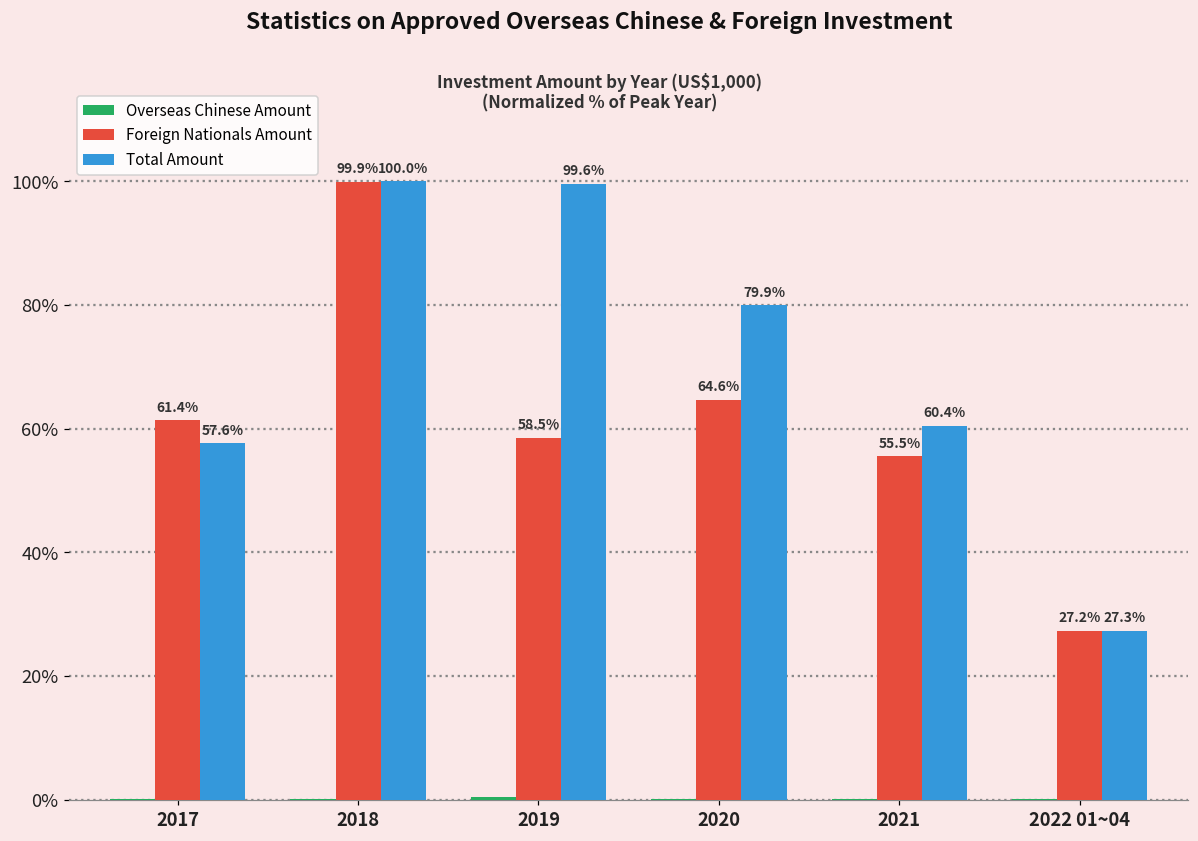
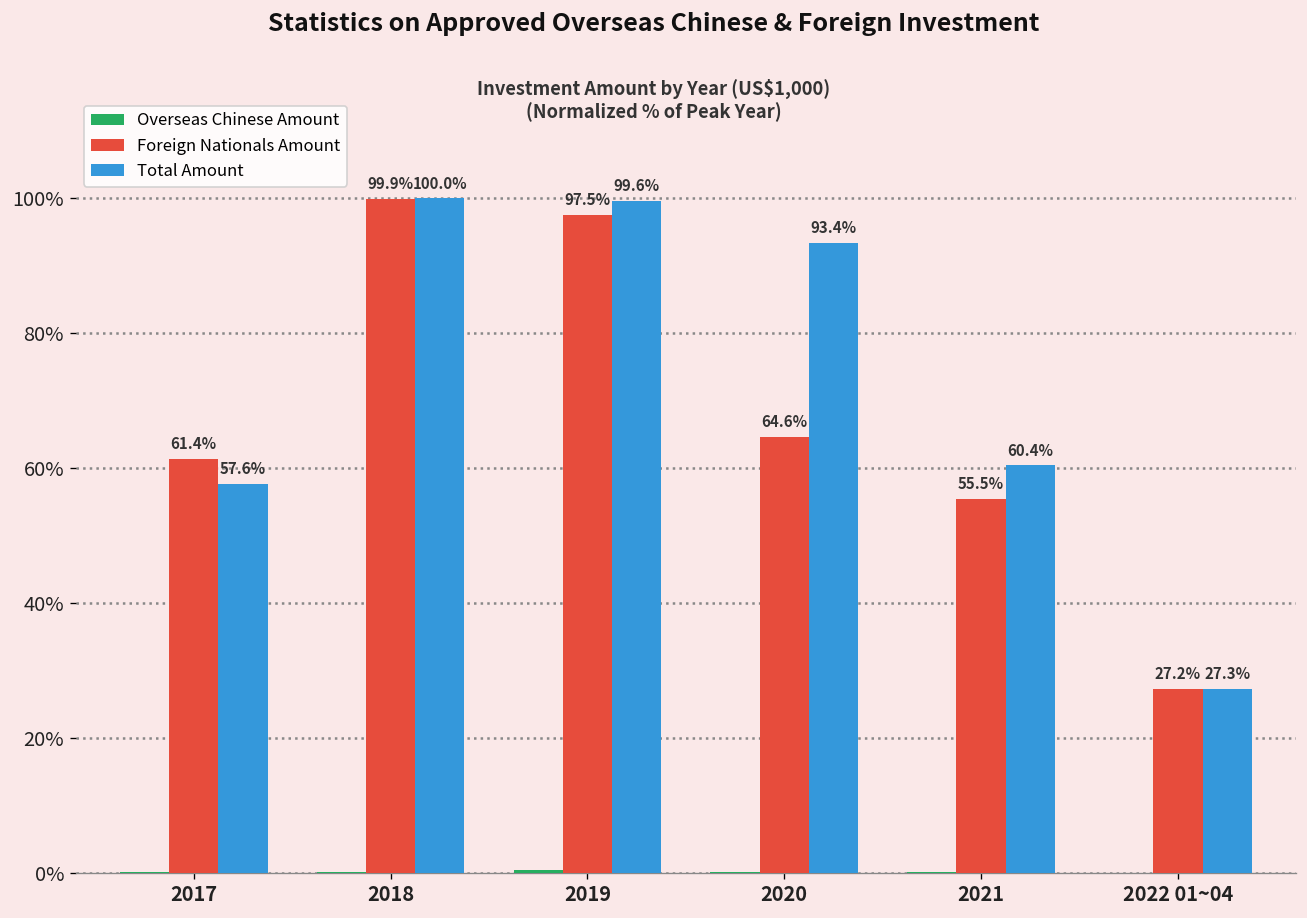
  {
    "Foreign Nationals Amount": {
      "2017": "61.4%",
      "2018": "99.9%",
-     "2019": "58.5%",
+     "2019": "97.5%",
      "2020": "64.6%",
      "2021": "55.5%",
      "2022 01~04": "27.2%"
    },
    "Total Amount": {
      "2017": "57.6%",
      "2018": "100.0%",
      "2019": "99.6%",
-     "2020": "79.9%",
+     "2020": "93.4%",
      "2021": "60.4%",
      "2022 01~04": "27.3%"
    }
  }
